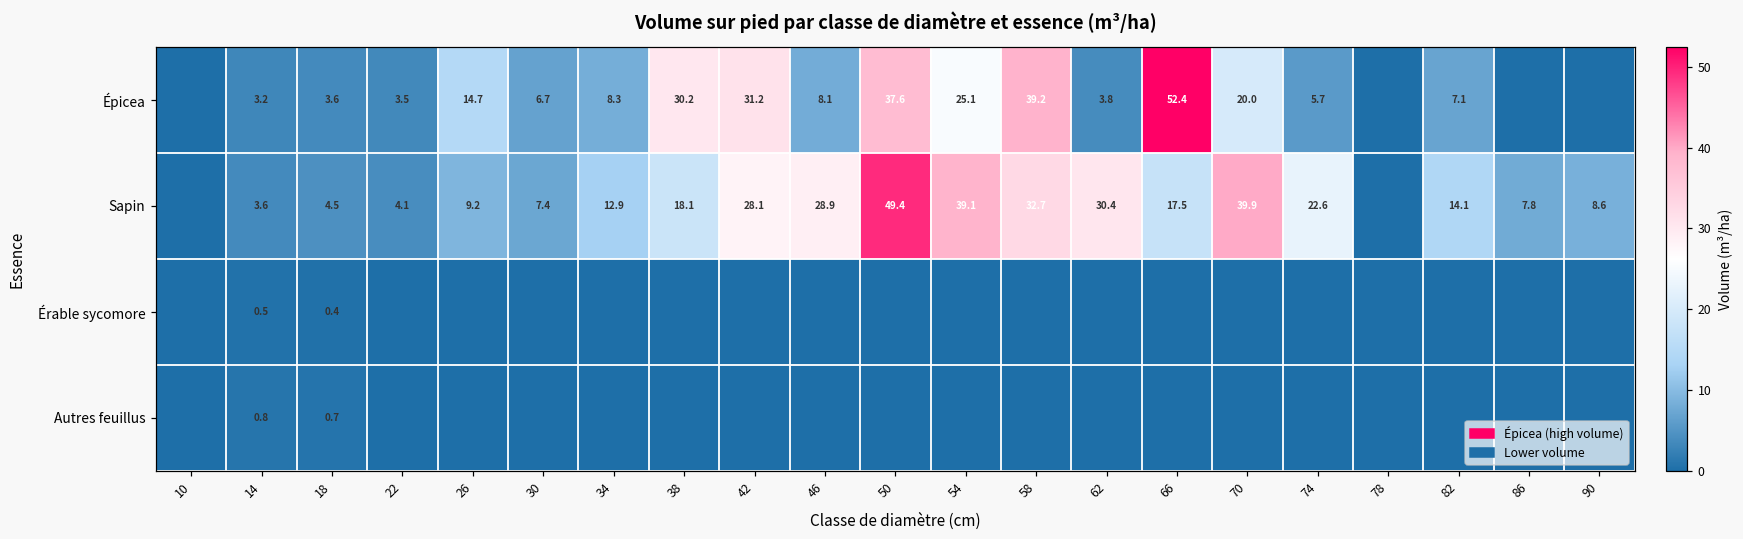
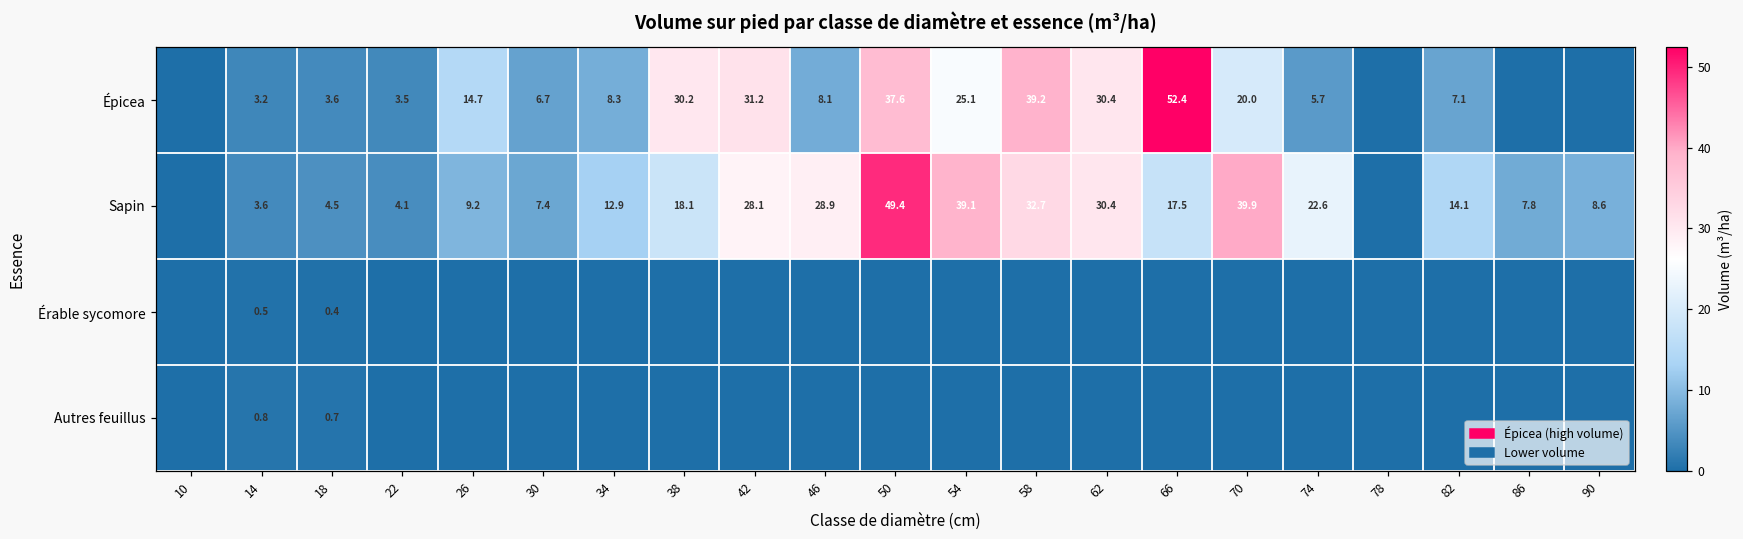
  {
    "Épicea": {
      "14": 3.2,
      "18": 3.6,
      "22": 3.5,
      "26": 14.7,
      "30": 6.7,
      "34": 8.3,
      "38": 30.2,
      "42": 31.2,
      "46": 8.1,
      "50": 37.6,
      "54": 25.1,
      "58": 39.2,
-     "62": 3.8,
+     "62": 30.4,
      "66": 52.4,
      "70": 20.0,
      "74": 5.7,
      "82": 7.1
    },
    "Sapin": {
      "14": 3.6,
      "18": 4.5,
      "22": 4.1,
      "26": 9.2,
      "30": 7.4,
      "34": 12.9,
      "38": 18.1,
      "42": 28.1,
      "46": 28.9,
      "50": 49.4,
      "54": 39.1,
      "62": 30.4,
      "66": 17.5,
      "70": 39.9,
      "74": 22.6,
      "82": 14.1,
      "86": 7.8,
      "90": 8.6
    },
    "Érable sycomore": {
      "14": 0.5,
      "18": 0.4
    },
    "Autres feuillus": {
      "14": 0.8,
      "18": 0.7
    }
  }
